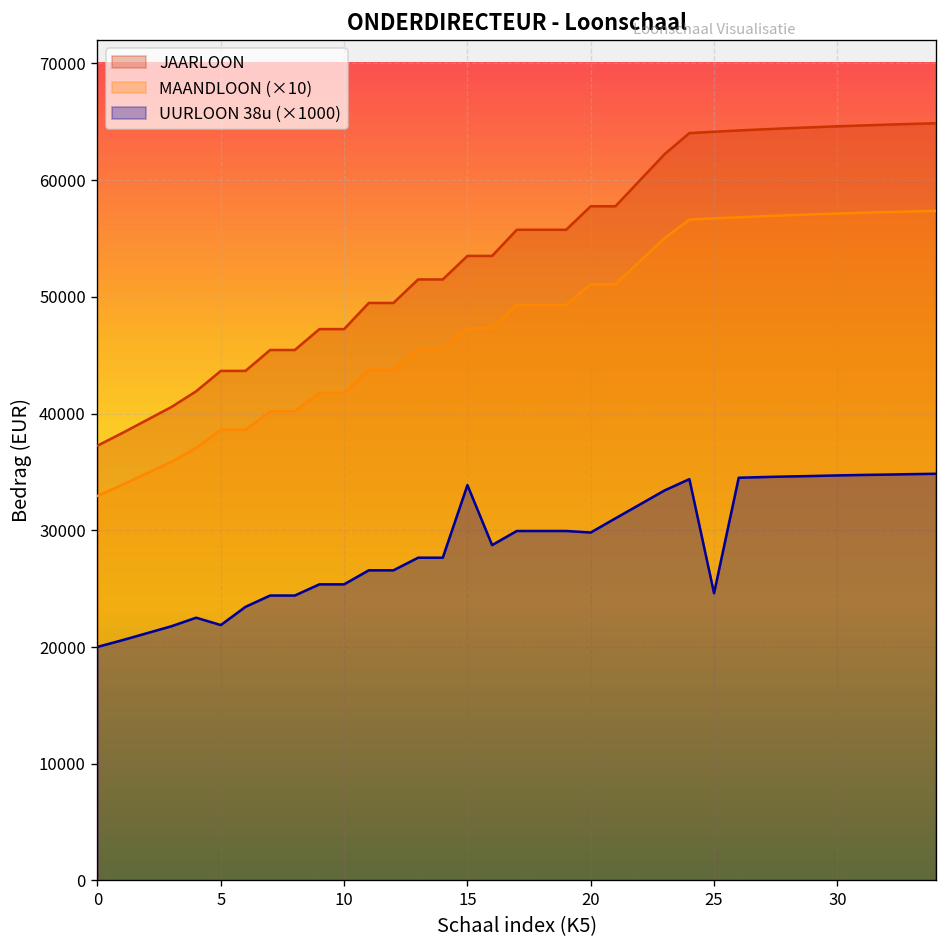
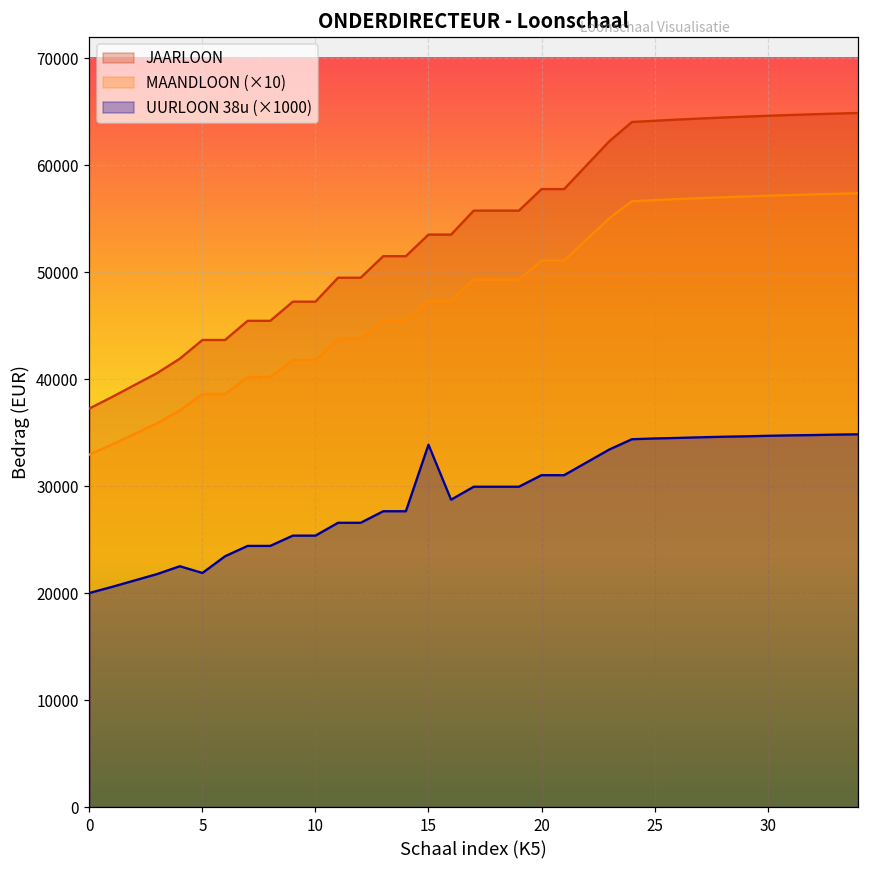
  {
    "UURLOON 38u (×1000)": {
      "0": 20000,
      "5": 22000,
      "10": 25000,
      "15": 34000,
-     "20": 30000,
-     "25": 25000,
+     "20": 31000,
+     "25": 34000,
      "30": 35000
    }
  }
